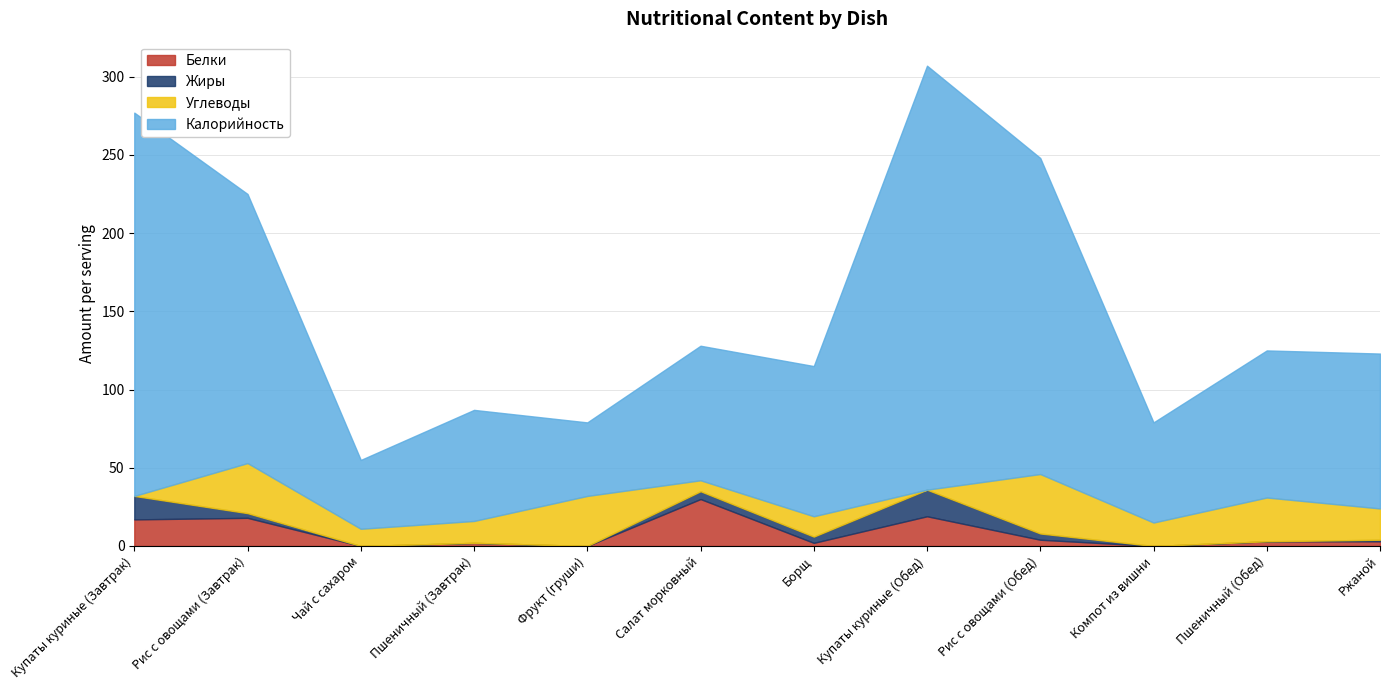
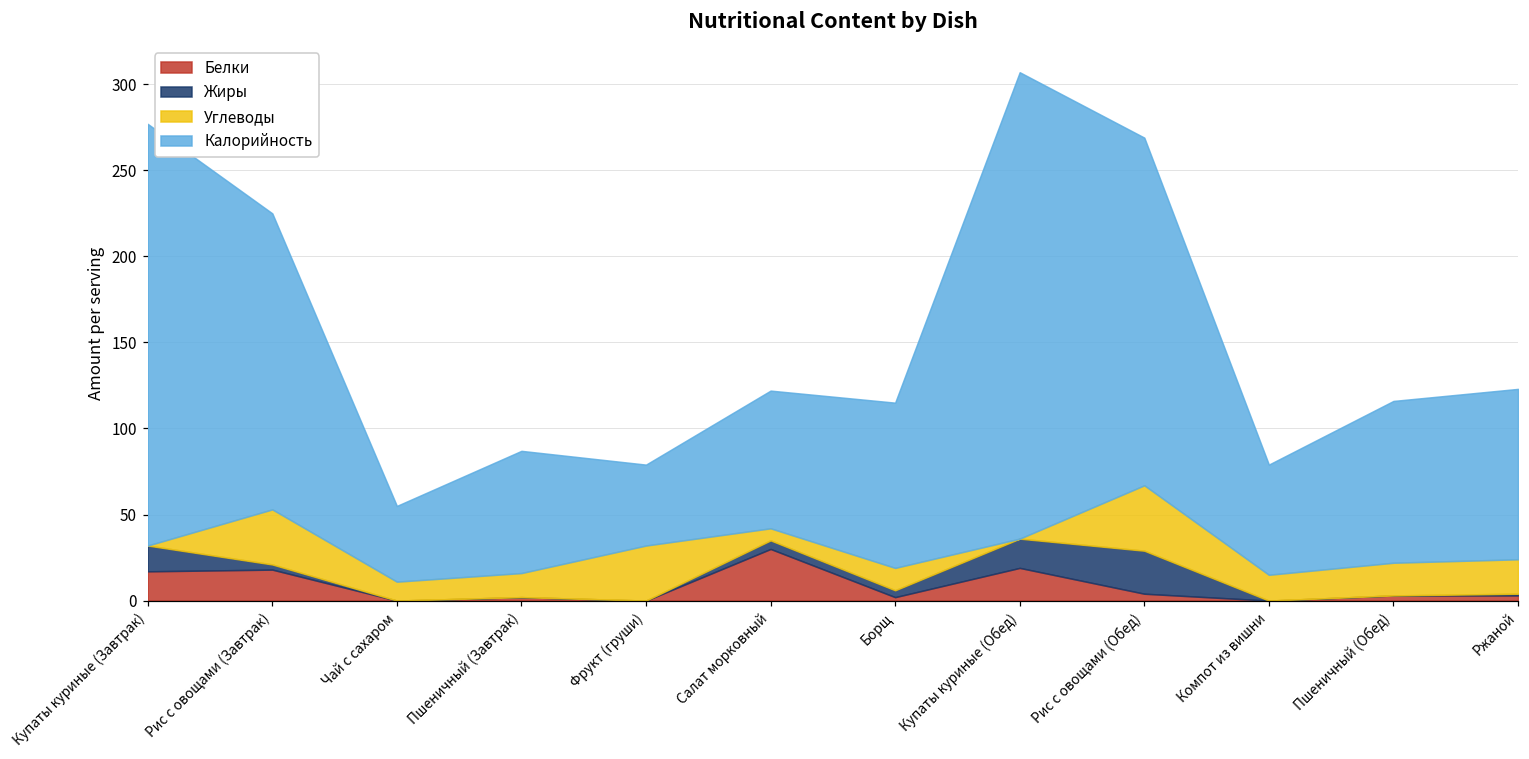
  {
    "Белки": {
      "Купаты куриные (Завтрак)": 17,
      "Рис с овощами (Завтрак)": 18,
      "Салат морковный": 30,
      "Борщ": 2,
      "Купаты куриные (Обед)": 19,
      "Рис с овощами (Обед)": 4
    },
    "Жиры": {
      "Рис с овощами (Завтрак)": 3,
      "Салат морковный": 5,
      "Борщ": 4,
-     "Рис с овощами (Обед)": 4
+     "Рис с овощами (Обед)": 25
    },
    "Углеводы": {
      "Рис с овощами (Завтрак)": 32,
      "Чай с сахаром": 11,
      "Пшеничный (Завтрак)": 14,
      "Фрукт (груши)": 32,
      "Салат морковный": 7,
      "Борщ": 13,
      "Рис с овощами (Обед)": 38,
      "Компот из вишни": 15,
-     "Пшеничный (Обед)": 28,
+     "Пшеничный (Обед)": 19,
      "Ржаной": 20
    },
    "Калорийность": {
      "Купаты куриные (Завтрак)": 245,
      "Рис с овощами (Завтрак)": 172,
      "Чай с сахаром": 44,
      "Пшеничный (Завтрак)": 71,
      "Фрукт (груши)": 47,
-     "Салат морковный": 86,
+     "Салат морковный": 80,
      "Борщ": 96,
      "Купаты куриные (Обед)": 271,
      "Рис с овощами (Обед)": 202,
      "Компот из вишни": 64,
      "Пшеничный (Обед)": 94,
      "Ржаной": 99
    }
  }
